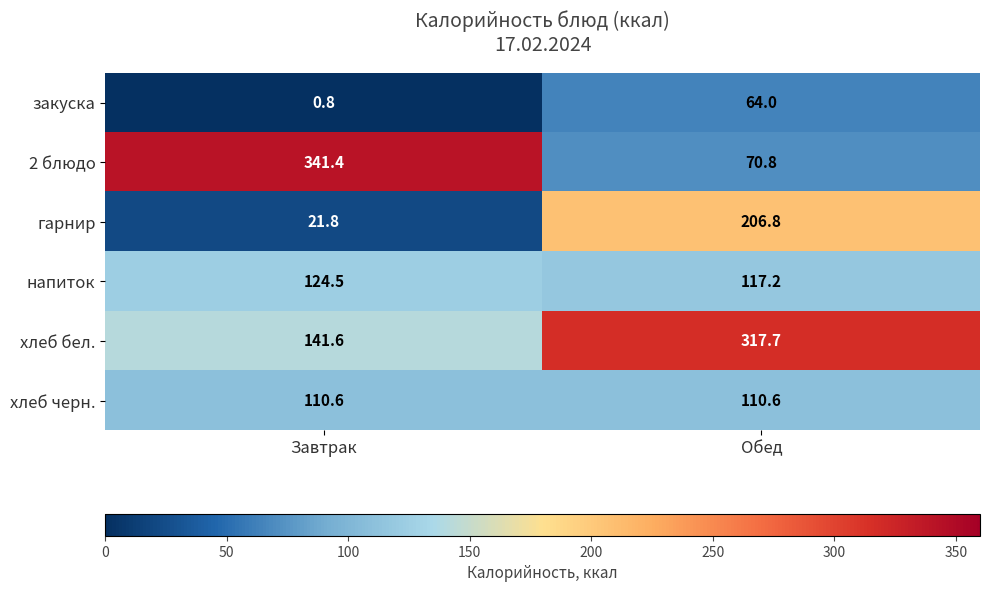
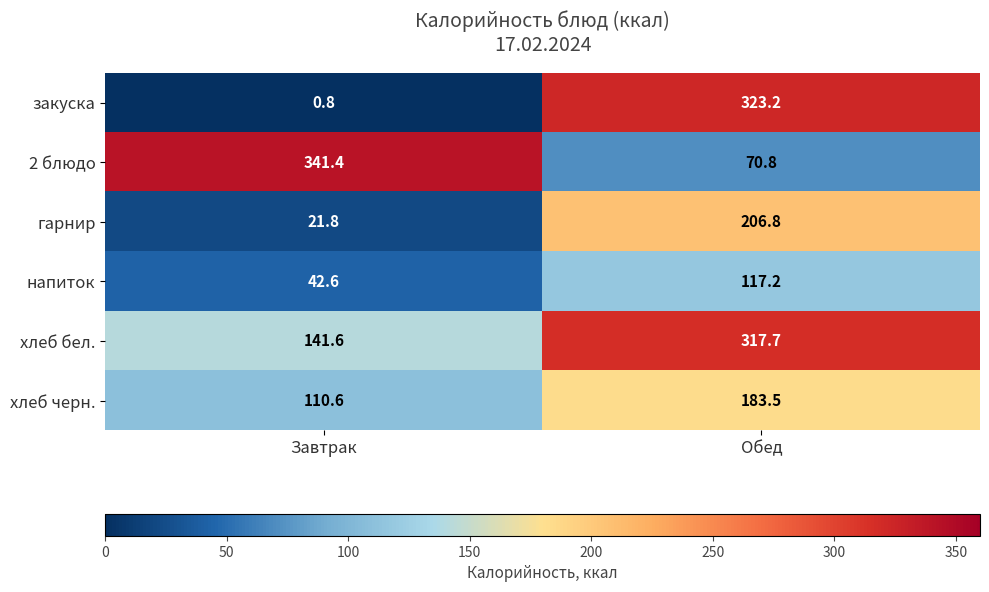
  {
    "закуска": {
      "Завтрак": 0.8,
-     "Обед": 64.0
+     "Обед": 323.2
    },
    "2 блюдо": {
      "Завтрак": 341.4,
      "Обед": 70.8
    },
    "гарнир": {
      "Завтрак": 21.8,
      "Обед": 206.8
    },
    "напиток": {
-     "Завтрак": 124.5,
+     "Завтрак": 42.6,
      "Обед": 117.2
    },
    "хлеб бел.": {
      "Завтрак": 141.6,
      "Обед": 317.7
    },
    "хлеб черн.": {
      "Завтрак": 110.6,
-     "Обед": 110.6
+     "Обед": 183.5
    }
  }
